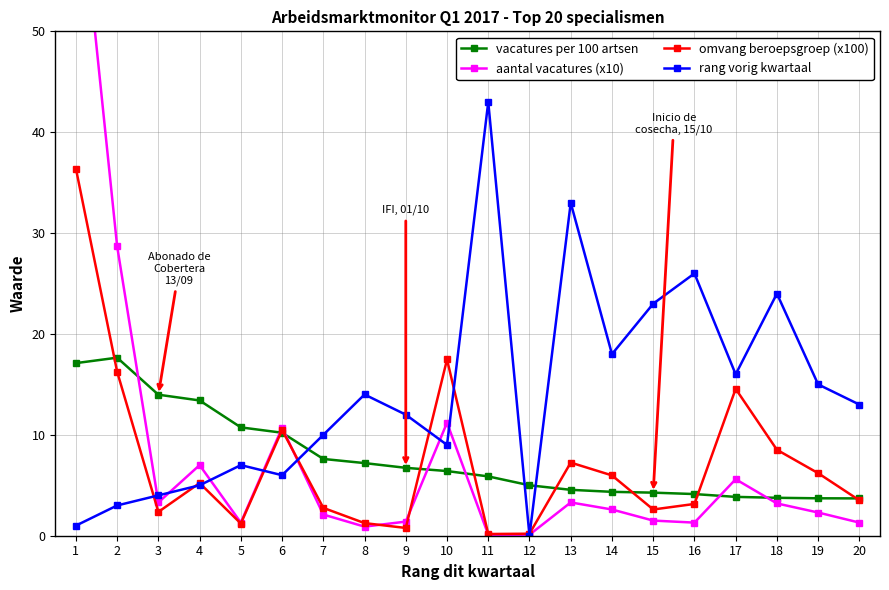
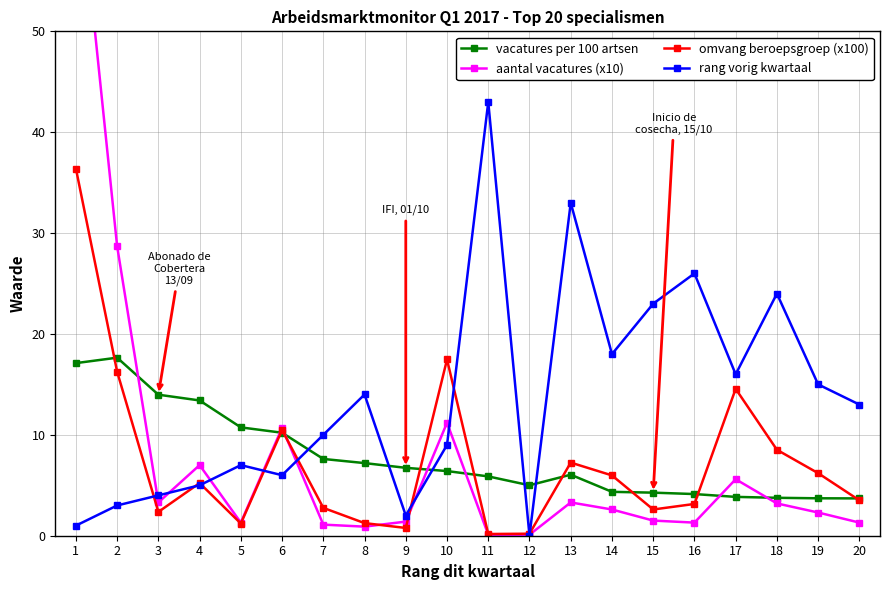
  {
    "vacatures per 100 artsen": {
      "1": 17.1,
      "2": 17.7,
      "5": 10.7,
      "6": 10.2,
      "7": 7.6,
      "8": 7.2,
      "9": 6.7,
      "10": 6.4,
      "11": 5.9,
      "12": 5.0,
-     "13": 4.6,
+     "13": 6.1,
      "14": 4.4,
      "15": 4.3,
      "16": 4.1,
      "17": 3.9,
      "18": 3.8,
      "19": 3.7
    },
    "aantal vacatures (x10)": {
      "2": 28.7,
      "3": 3.3,
      "4": 7.0,
-     "7": 2.1,
+     "7": 1.1,
      "8": 0.9,
      "9": 1.4,
      "10": 11.2,
      "13": 3.3,
      "14": 2.6,
      "15": 1.5,
      "16": 1.3,
      "17": 5.6,
      "18": 3.2,
      "19": 2.3,
      "20": 1.3
    },
    "omvang beroepsgroep (x100)": {
      "1": 36.4,
      "2": 16.3,
      "3": 2.4,
      "7": 2.8,
      "8": 1.3,
      "9": 0.8,
      "10": 17.5,
      "13": 7.3,
      "14": 6.0,
      "15": 2.6,
      "16": 3.2,
      "17": 14.6,
      "18": 8.5,
      "19": 6.2
    },
    "rang vorig kwartaal": {
      "1": 1,
      "2": 3,
      "3": 4,
      "5": 7,
      "6": 6,
      "7": 10,
      "8": 14,
-     "9": 12,
+     "9": 2,
      "10": 9,
      "11": 43,
      "13": 33,
      "14": 18,
      "17": 16,
      "18": 24,
      "19": 15,
      "20": 13
    }
  }
